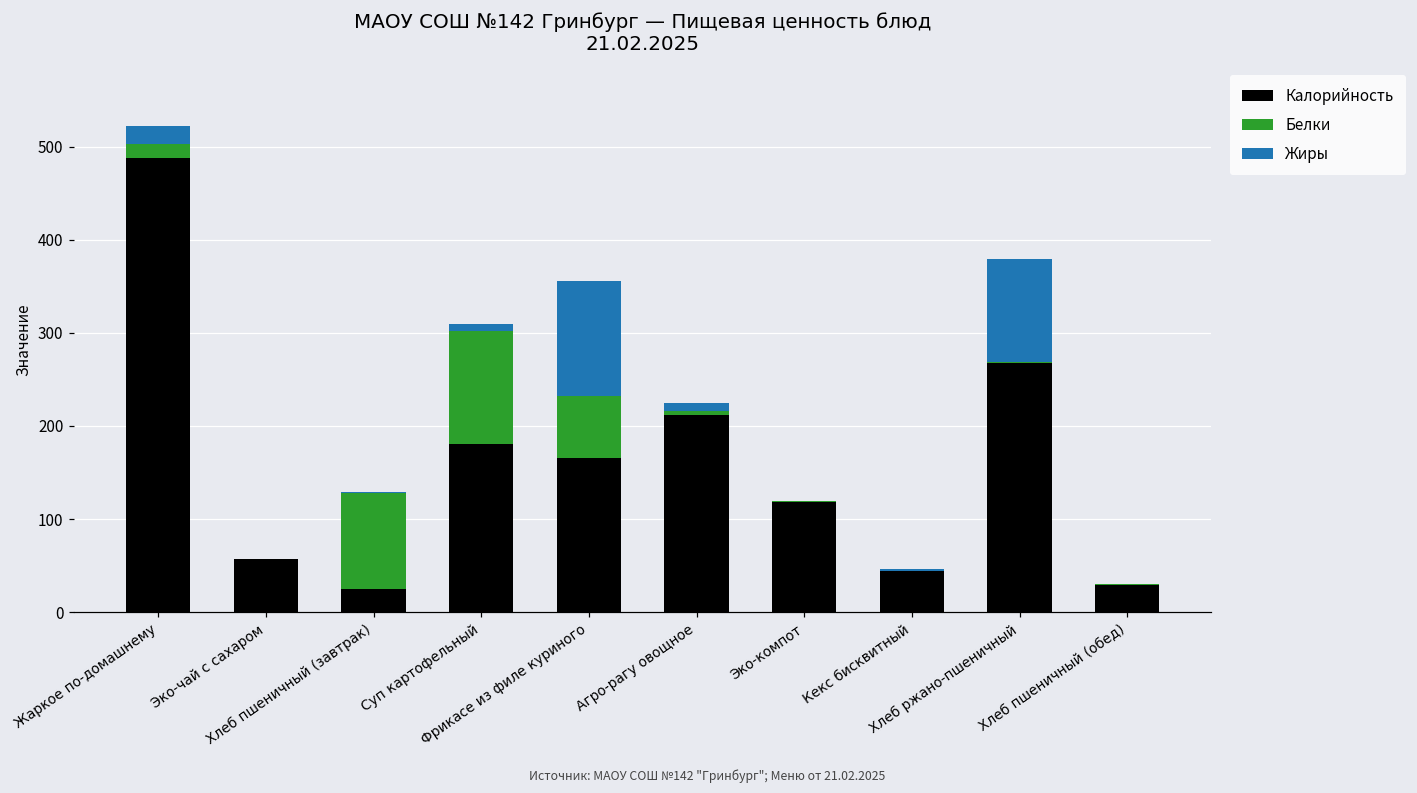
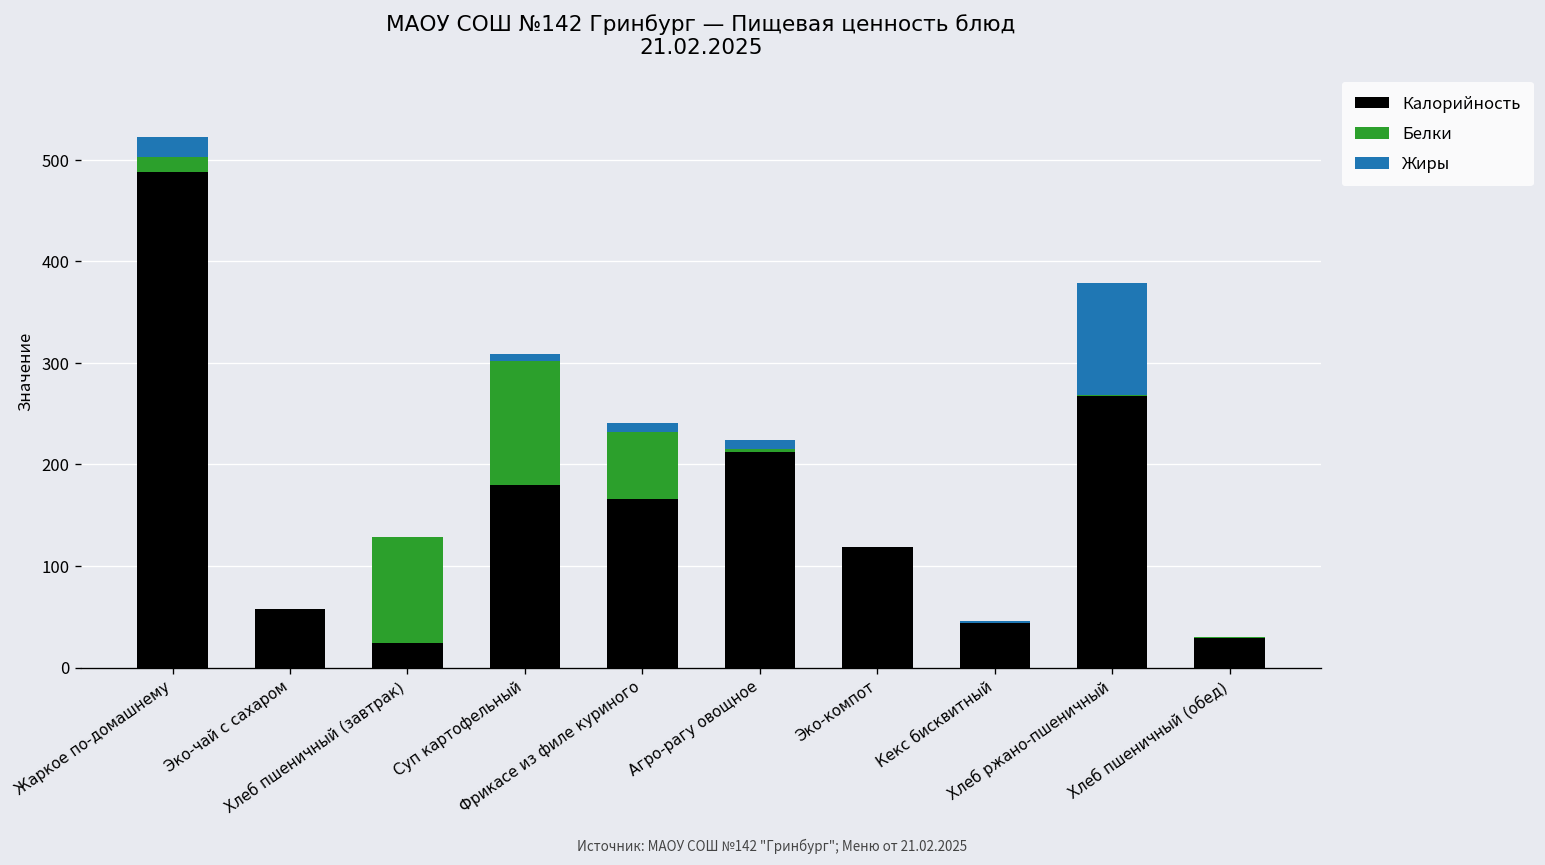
  {
    "Калорийность": {
      "Жаркое по-домашнему": 490,
      "Эко-чай с сахаром": 60,
      "Хлеб пшеничный (завтрак)": 20,
      "Суп картофельный": 180,
      "Фрикасе из филе куриного": 170,
      "Агро-рагу овощное": 210,
      "Эко-компот": 120,
      "Кекс бисквитный": 40,
      "Хлеб ржано-пшеничный": 270,
      "Хлеб пшеничный (обед)": 30
    },
    "Белки": {
      "Жаркое по-домашнему": 20,
      "Хлеб пшеничный (завтрак)": 100,
      "Суп картофельный": 120,
      "Фрикасе из филе куриного": 70,
      "Агро-рагу овощное": 0
    },
    "Жиры": {
      "Жаркое по-домашнему": 20,
      "Эко-чай с сахаром": 0,
      "Суп картофельный": 10,
-     "Фрикасе из филе куриного": 120,
+     "Фрикасе из филе куриного": 10,
      "Агро-рагу овощное": 10,
      "Эко-компот": 0,
      "Хлеб ржано-пшеничный": 110
    }
  }
